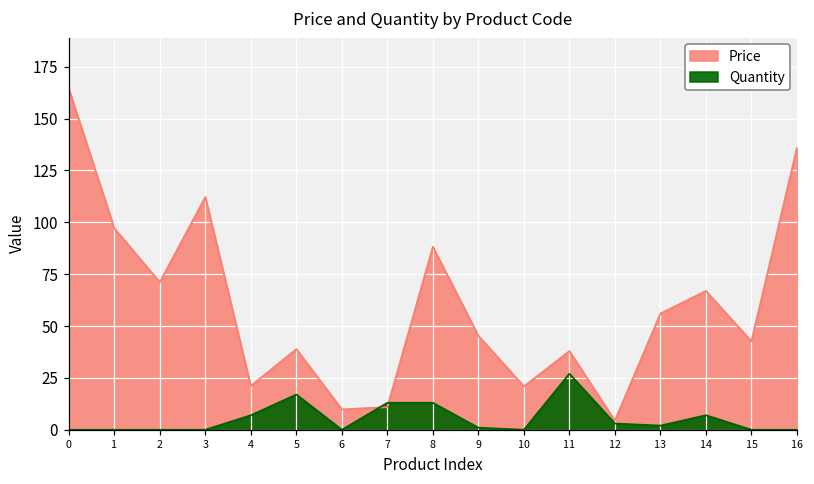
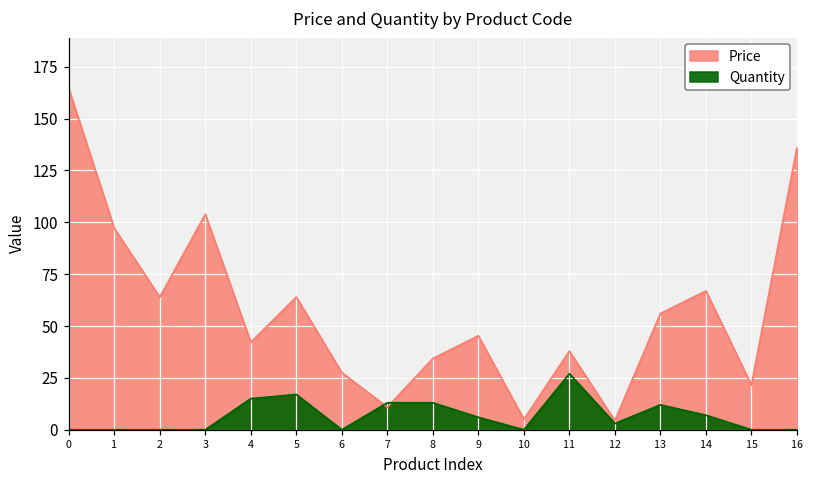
  {
    "Price": {
      "0": 164,
      "1": 97,
-     "2": 71,
-     "3": 112,
-     "4": 21,
-     "5": 39,
-     "6": 10,
+     "2": 64,
+     "3": 104,
+     "4": 42,
+     "5": 64,
+     "6": 28,
      "7": 11,
-     "8": 88,
+     "8": 34,
      "9": 45,
-     "10": 21,
+     "10": 5,
      "11": 38,
      "12": 4,
      "13": 56,
      "14": 67,
-     "15": 43,
+     "15": 22,
      "16": 136
    },
    "Quantity": {
      "0": 0,
      "1": 0,
      "2": 0,
      "3": 0,
-     "4": 7,
+     "4": 15,
      "5": 17,
      "6": 0,
      "7": 13,
      "8": 13,
-     "9": 1,
+     "9": 6,
      "10": 0,
      "11": 27,
      "12": 3,
-     "13": 2,
+     "13": 12,
      "14": 7,
      "15": 0,
      "16": 0
    }
  }
